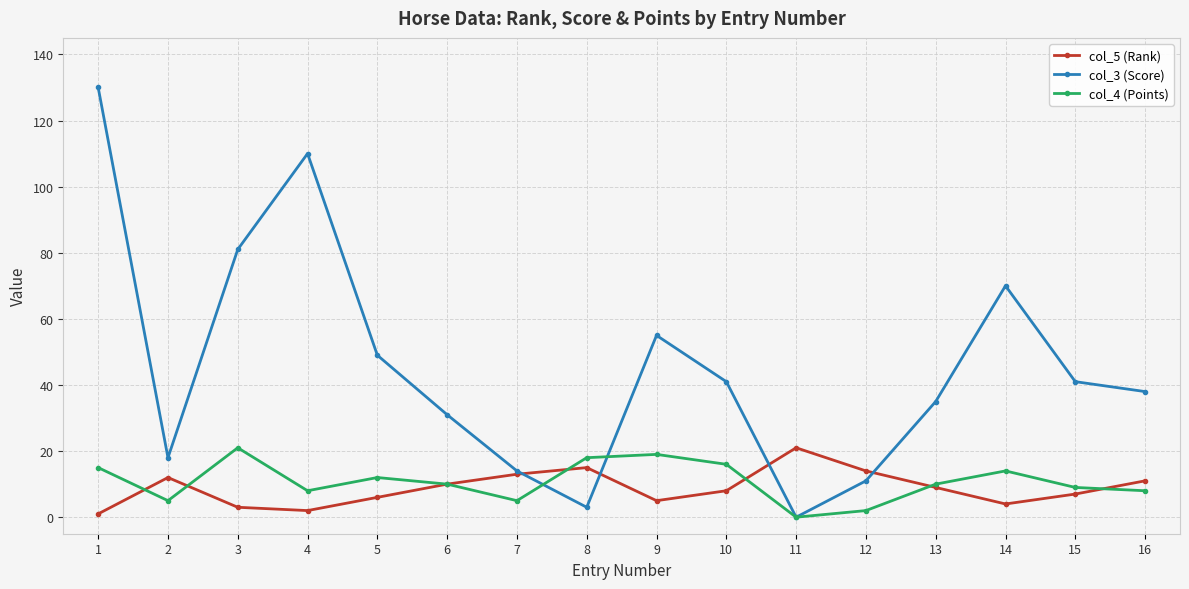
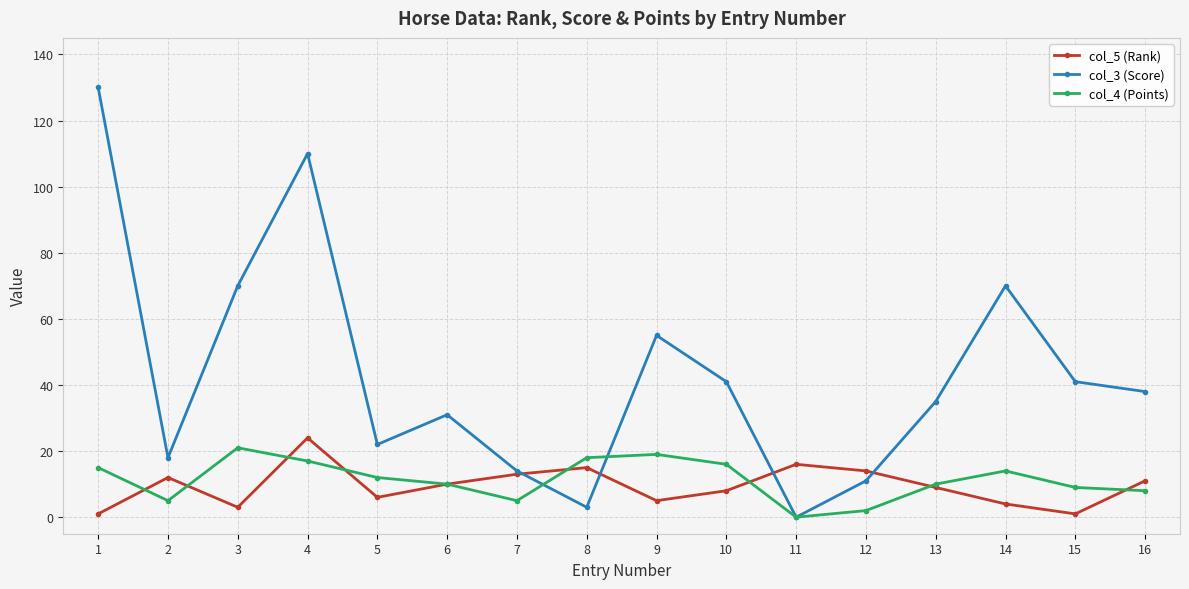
  {
    "col_5 (Rank)": {
      "1": 1,
      "2": 12,
      "3": 3,
-     "4": 2,
+     "4": 24,
      "5": 6,
      "7": 13,
      "8": 15,
      "9": 5,
      "10": 8,
-     "11": 21,
+     "11": 16,
      "12": 14,
      "13": 9,
      "14": 4,
-     "15": 7,
+     "15": 1,
      "16": 11
    },
    "col_3 (Score)": {
      "1": 130,
      "2": 18,
-     "3": 81,
+     "3": 70,
      "4": 110,
-     "5": 49,
+     "5": 22,
      "6": 31,
      "7": 14,
      "8": 3,
      "9": 55,
      "10": 41,
      "12": 11,
      "13": 35,
      "14": 70,
      "15": 41,
      "16": 38
    },
    "col_4 (Points)": {
      "1": 15,
      "2": 5,
      "3": 21,
-     "4": 8,
+     "4": 17,
      "5": 12,
      "7": 5,
      "8": 18,
      "9": 19,
      "10": 16,
      "12": 2,
      "13": 10,
      "14": 14,
      "15": 9,
      "16": 8
    }
  }
